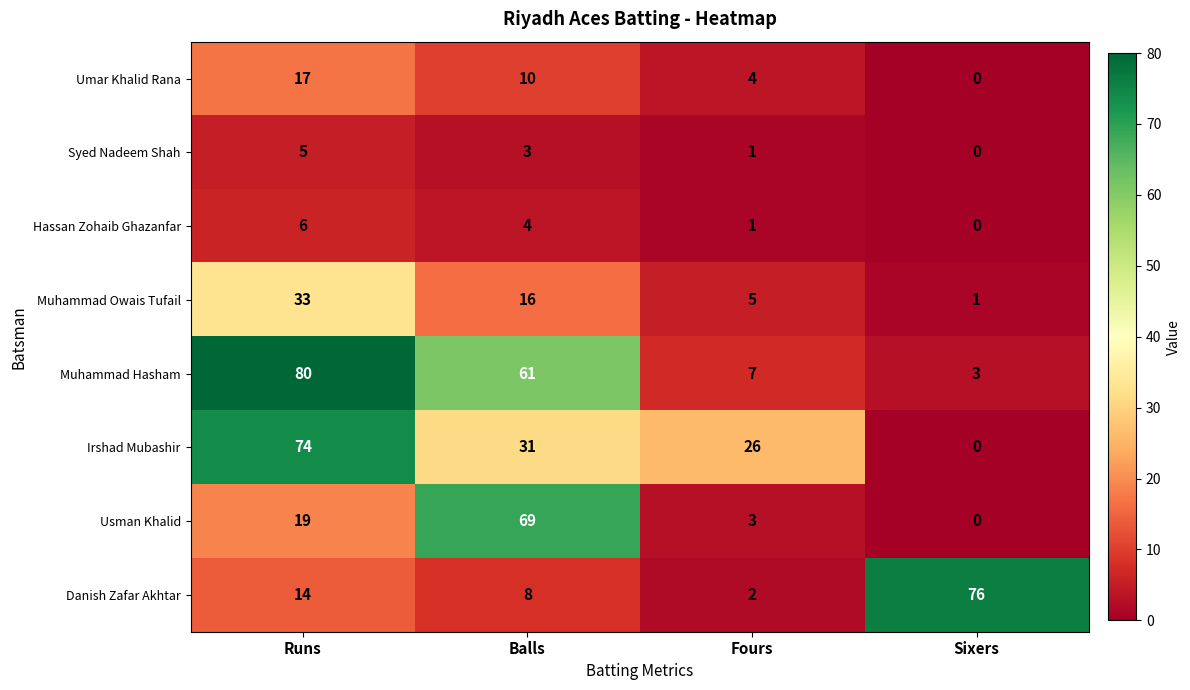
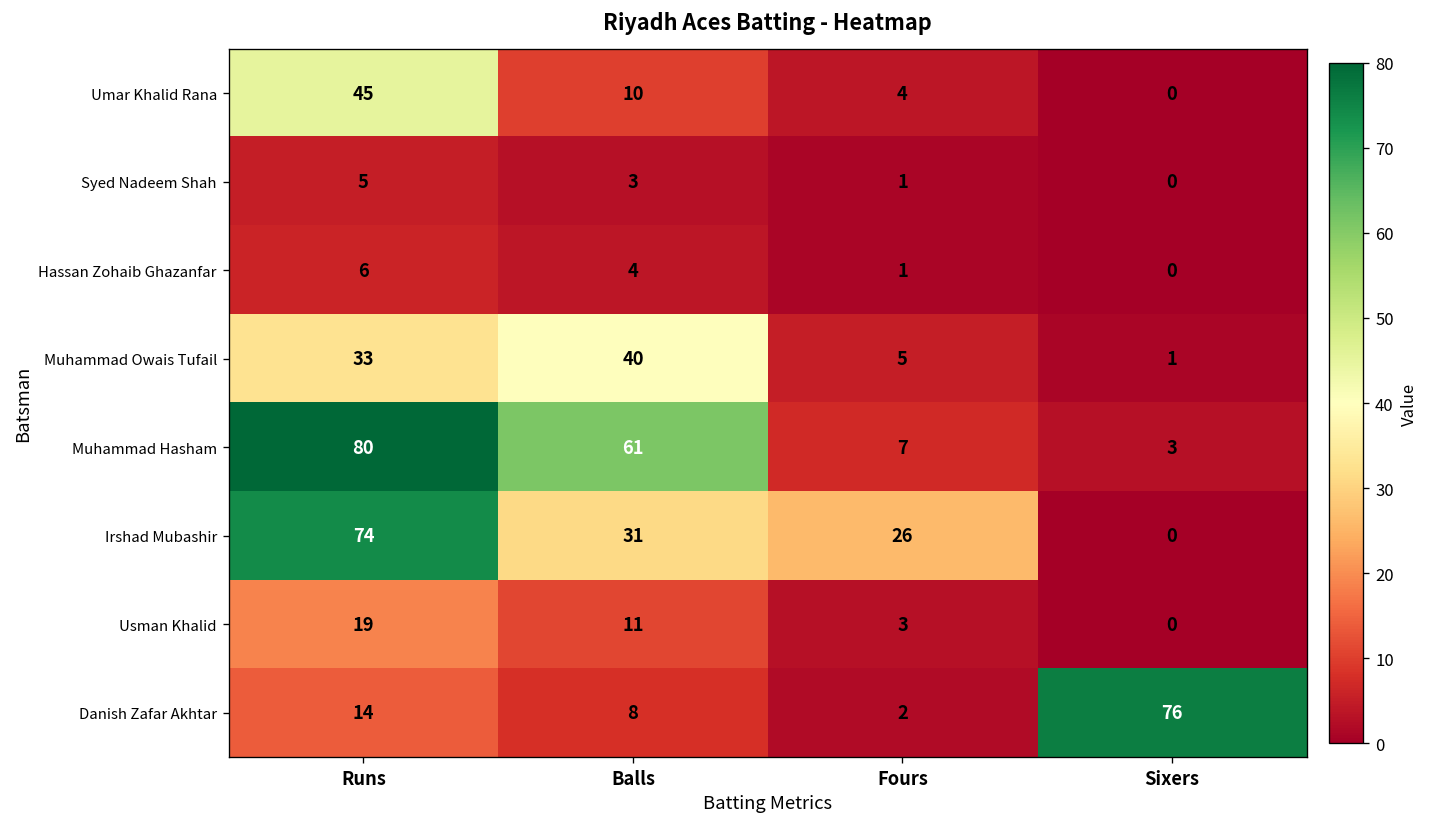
  {
    "Umar Khalid Rana": {
-     "Runs": 17,
+     "Runs": 45,
      "Balls": 10,
      "Fours": 4,
      "Sixers": 0
    },
    "Syed Nadeem Shah": {
      "Runs": 5,
      "Balls": 3,
      "Fours": 1,
      "Sixers": 0
    },
    "Hassan Zohaib Ghazanfar": {
      "Runs": 6,
      "Balls": 4,
      "Fours": 1,
      "Sixers": 0
    },
    "Muhammad Owais Tufail": {
      "Runs": 33,
-     "Balls": 16,
+     "Balls": 40,
      "Fours": 5,
      "Sixers": 1
    },
    "Muhammad Hasham": {
      "Runs": 80,
      "Balls": 61,
      "Fours": 7,
      "Sixers": 3
    },
    "Irshad Mubashir": {
      "Runs": 74,
      "Balls": 31,
      "Fours": 26,
      "Sixers": 0
    },
    "Usman Khalid": {
      "Runs": 19,
-     "Balls": 69,
+     "Balls": 11,
      "Fours": 3,
      "Sixers": 0
    },
    "Danish Zafar Akhtar": {
      "Runs": 14,
      "Balls": 8,
      "Fours": 2,
      "Sixers": 76
    }
  }
